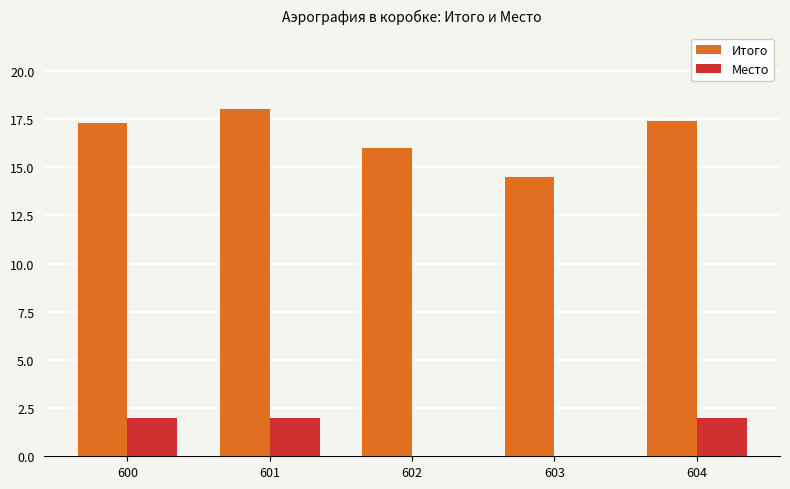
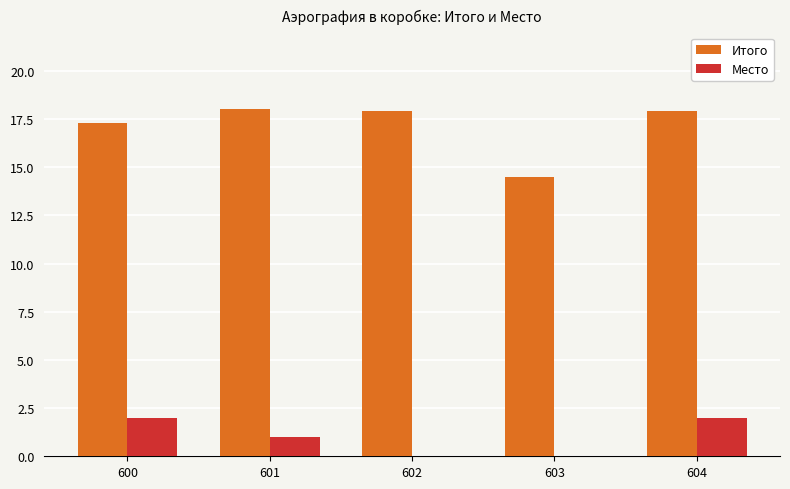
  {
    "Итого": {
      "600": 17.3,
      "601": 18.0,
-     "602": 16.0,
+     "602": 17.9,
      "603": 14.5,
-     "604": 17.4
+     "604": 17.9
    },
    "Место": {
      "600": 2,
-     "601": 2,
+     "601": 1,
      "602": 0,
      "603": 0,
      "604": 2
    }
  }
